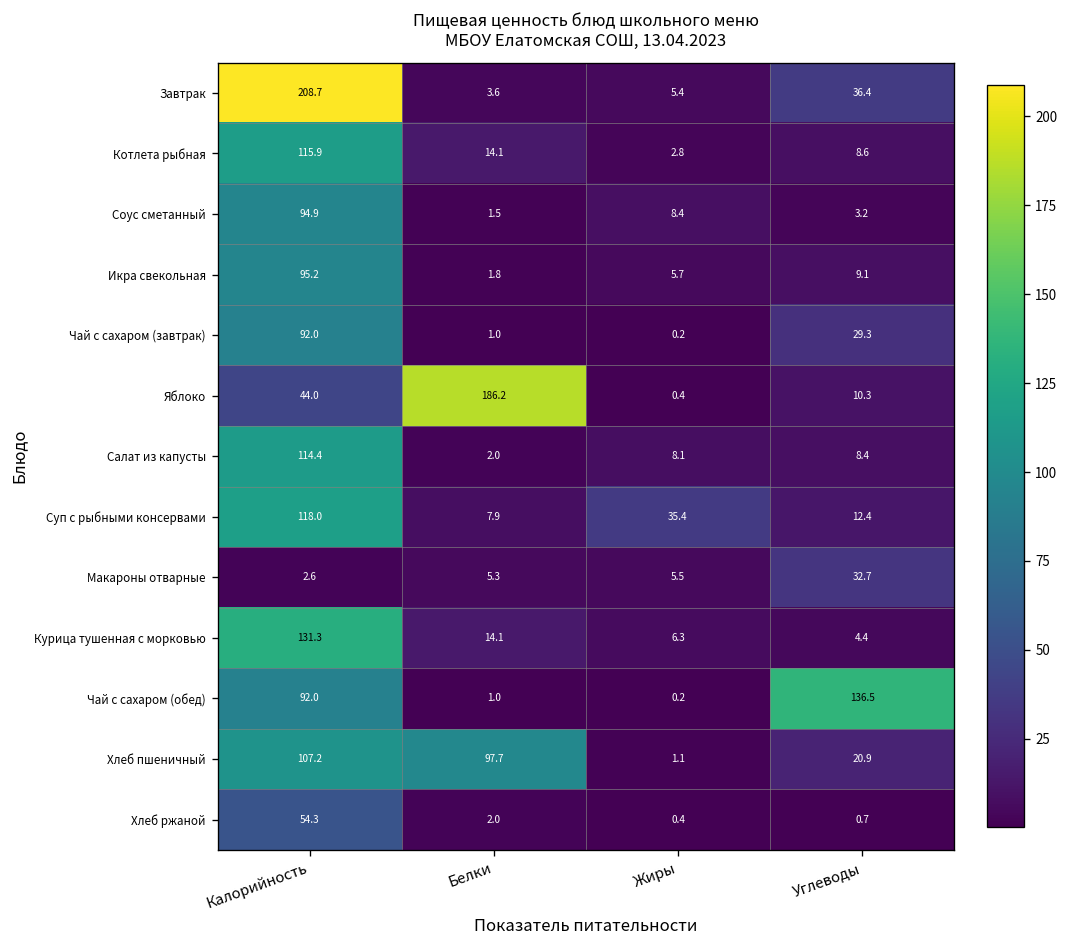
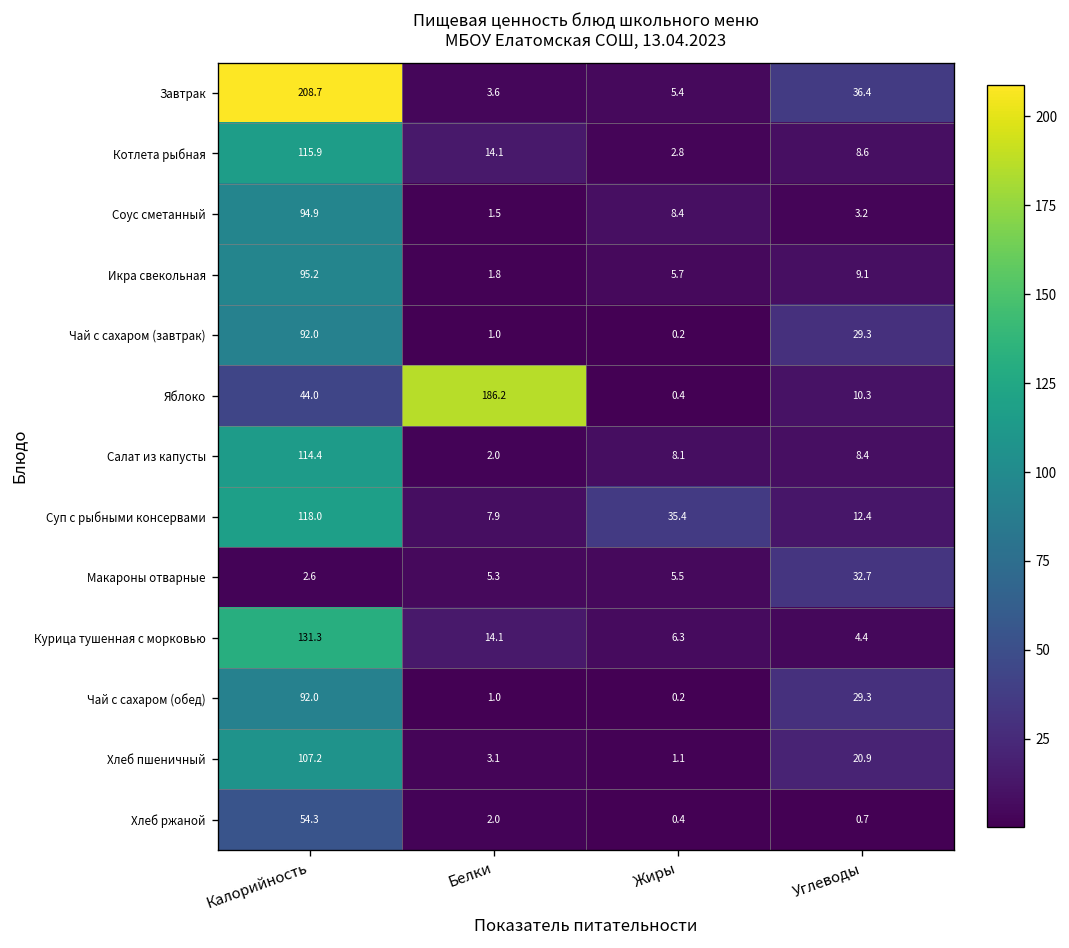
  {
    "Завтрак": {
      "Калорийность": 208.7,
      "Белки": 3.6,
      "Жиры": 5.4,
      "Углеводы": 36.4
    },
    "Котлета рыбная": {
      "Калорийность": 115.9,
      "Белки": 14.1,
      "Жиры": 2.8,
      "Углеводы": 8.6
    },
    "Соус сметанный": {
      "Калорийность": 94.9,
      "Белки": 1.5,
      "Жиры": 8.4,
      "Углеводы": 3.2
    },
    "Икра свекольная": {
      "Калорийность": 95.2,
      "Белки": 1.8,
      "Жиры": 5.7,
      "Углеводы": 9.1
    },
    "Чай с сахаром (завтрак)": {
      "Калорийность": 92.0,
      "Белки": 1.0,
      "Жиры": 0.2,
      "Углеводы": 29.3
    },
    "Яблоко": {
      "Калорийность": 44.0,
      "Белки": 186.2,
      "Жиры": 0.4,
      "Углеводы": 10.3
    },
    "Салат из капусты": {
      "Калорийность": 114.4,
      "Белки": 2.0,
      "Жиры": 8.1,
      "Углеводы": 8.4
    },
    "Суп с рыбными консервами": {
      "Калорийность": 118.0,
      "Белки": 7.9,
      "Жиры": 35.4,
      "Углеводы": 12.4
    },
    "Макароны отварные": {
      "Калорийность": 2.6,
      "Белки": 5.3,
      "Жиры": 5.5,
      "Углеводы": 32.7
    },
    "Курица тушенная с морковью": {
      "Калорийность": 131.3,
      "Белки": 14.1,
      "Жиры": 6.3,
      "Углеводы": 4.4
    },
    "Чай с сахаром (обед)": {
      "Калорийность": 92.0,
      "Белки": 1.0,
      "Жиры": 0.2,
-     "Углеводы": 136.5
+     "Углеводы": 29.3
    },
    "Хлеб пшеничный": {
      "Калорийность": 107.2,
-     "Белки": 97.7,
+     "Белки": 3.1,
      "Жиры": 1.1,
      "Углеводы": 20.9
    },
    "Хлеб ржаной": {
      "Калорийность": 54.3,
      "Белки": 2.0,
      "Жиры": 0.4,
      "Углеводы": 0.7
    }
  }
